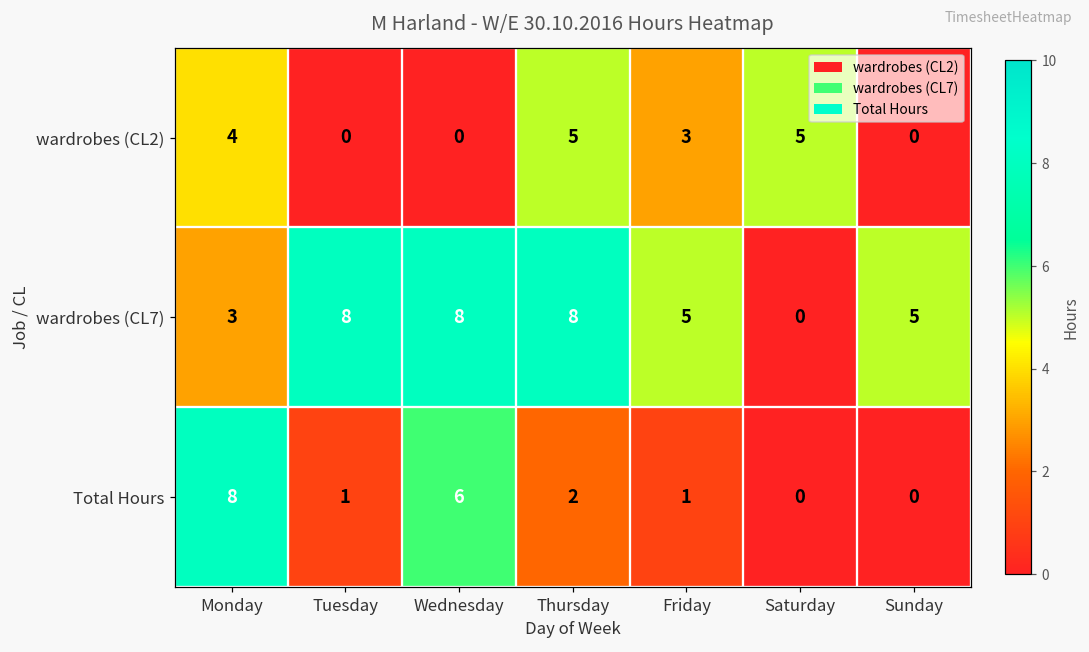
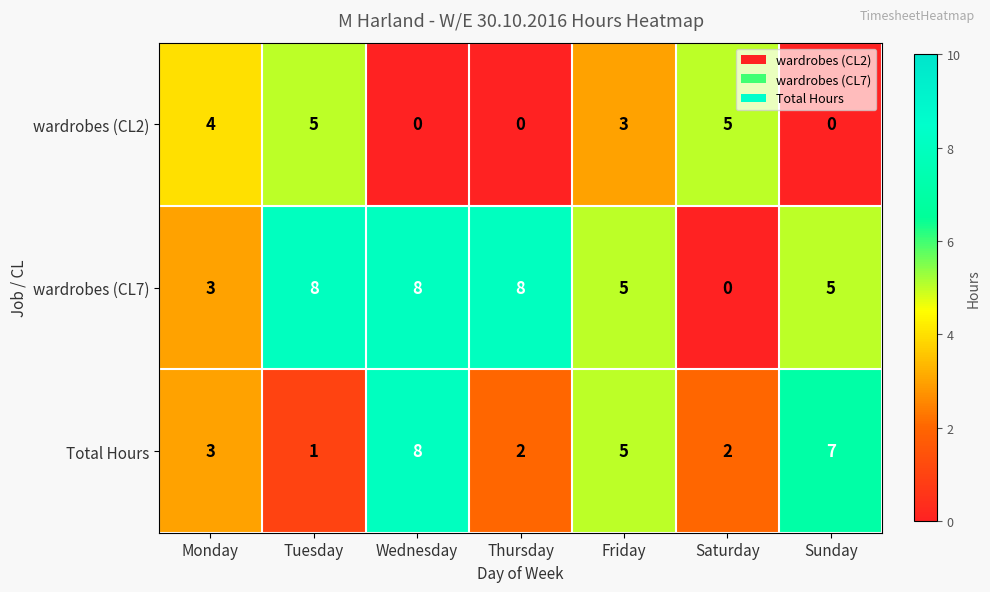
  {
    "wardrobes (CL2)": {
      "Monday": 4,
-     "Tuesday": 0,
+     "Tuesday": 5,
      "Wednesday": 0,
-     "Thursday": 5,
+     "Thursday": 0,
      "Friday": 3,
      "Saturday": 5,
      "Sunday": 0
    },
    "wardrobes (CL7)": {
      "Monday": 3,
      "Tuesday": 8,
      "Wednesday": 8,
      "Thursday": 8,
      "Friday": 5,
      "Saturday": 0,
      "Sunday": 5
    },
    "Total Hours": {
-     "Monday": 8,
+     "Monday": 3,
      "Tuesday": 1,
-     "Wednesday": 6,
+     "Wednesday": 8,
      "Thursday": 2,
-     "Friday": 1,
-     "Saturday": 0,
-     "Sunday": 0
+     "Friday": 5,
+     "Saturday": 2,
+     "Sunday": 7
    }
  }
